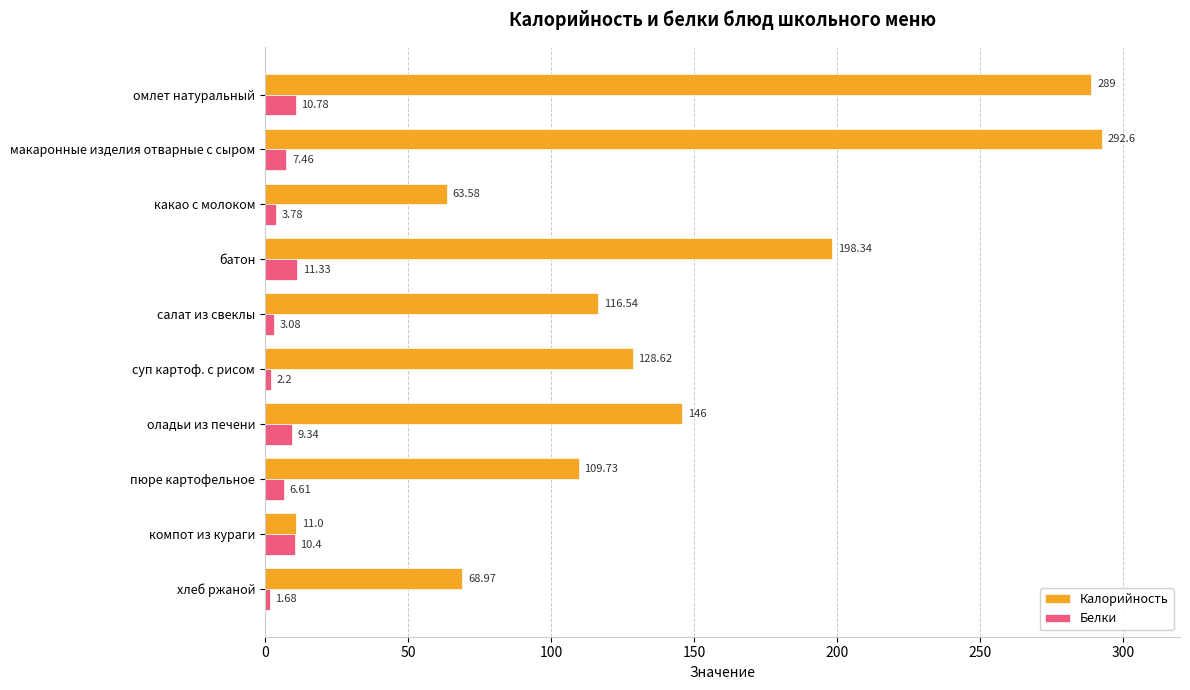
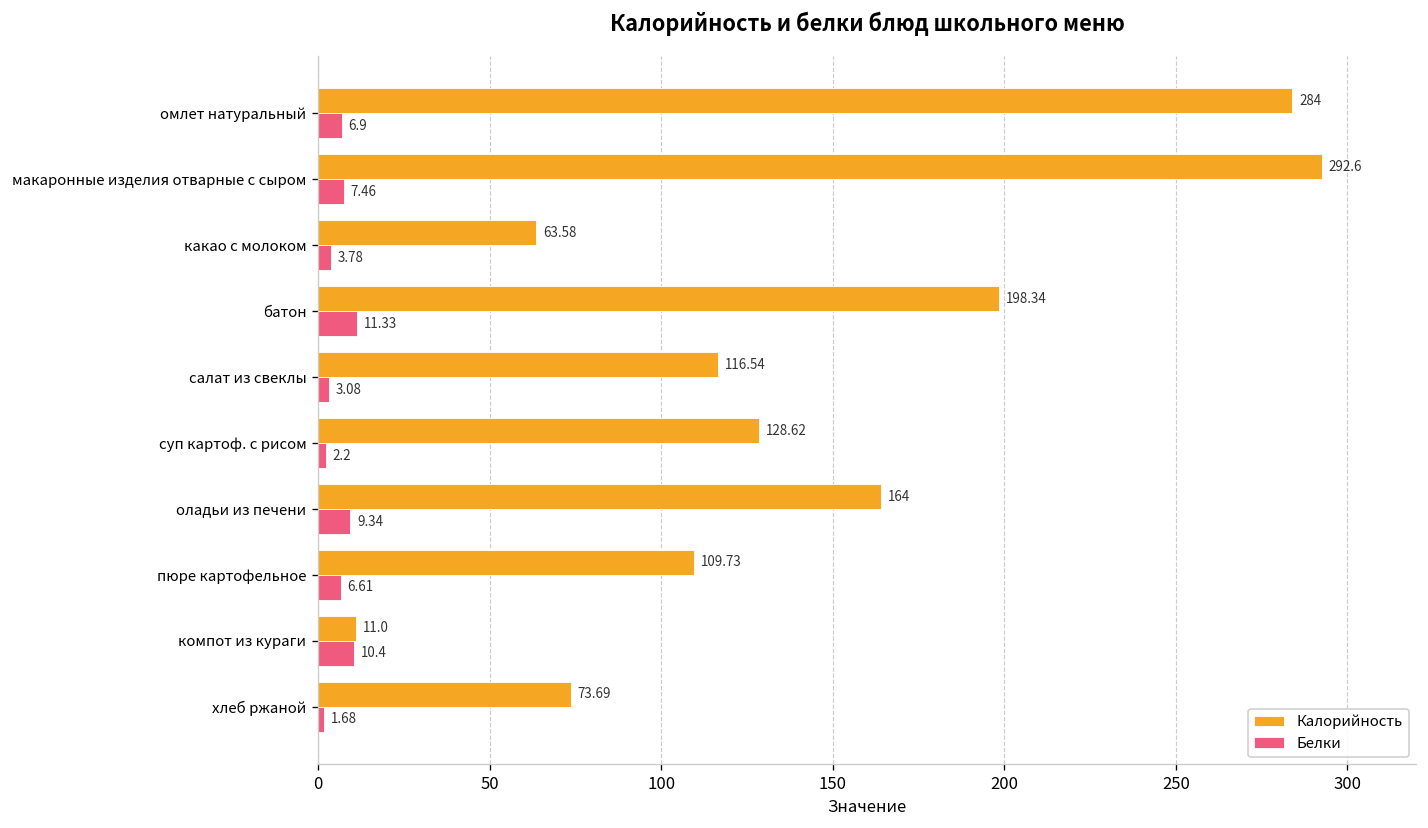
  {
    "Калорийность": {
-     "омлет натуральный": 289,
+     "омлет натуральный": 284,
      "макаронные изделия отварные с сыром": 292.6,
      "какао с молоком": 63.58,
      "батон": 198.34,
      "салат из свеклы": 116.54,
      "суп картоф. с рисом": 128.62,
-     "оладьи из печени": 146,
+     "оладьи из печени": 164,
      "пюре картофельное": 109.73,
      "компот из кураги": 11.0,
-     "хлеб ржаной": 68.97
+     "хлеб ржаной": 73.69
    },
    "Белки": {
-     "омлет натуральный": 10.78,
+     "омлет натуральный": 6.9,
      "макаронные изделия отварные с сыром": 7.46,
      "какао с молоком": 3.78,
      "батон": 11.33,
      "салат из свеклы": 3.08,
      "суп картоф. с рисом": 2.2,
      "оладьи из печени": 9.34,
      "пюре картофельное": 6.61,
      "компот из кураги": 10.4,
      "хлеб ржаной": 1.68
    }
  }
